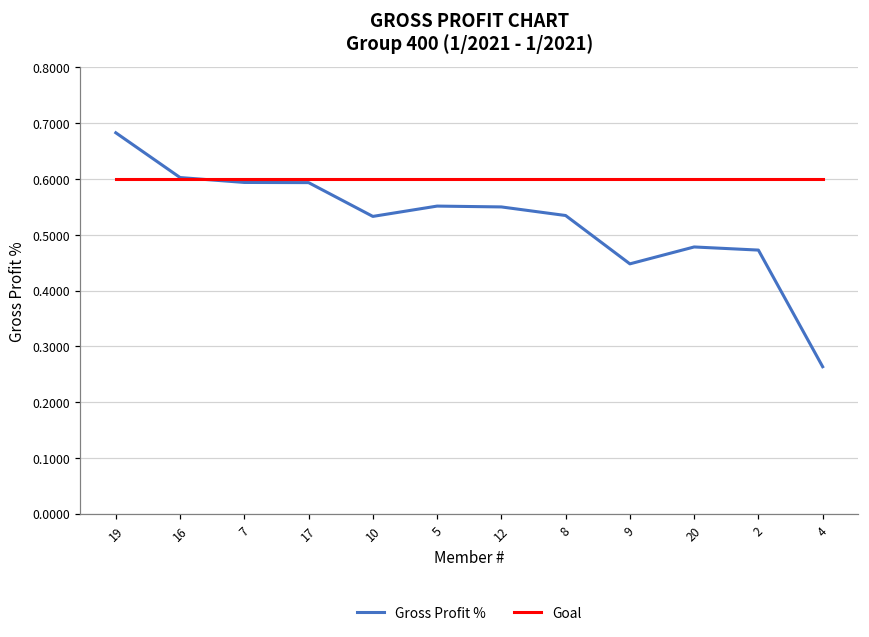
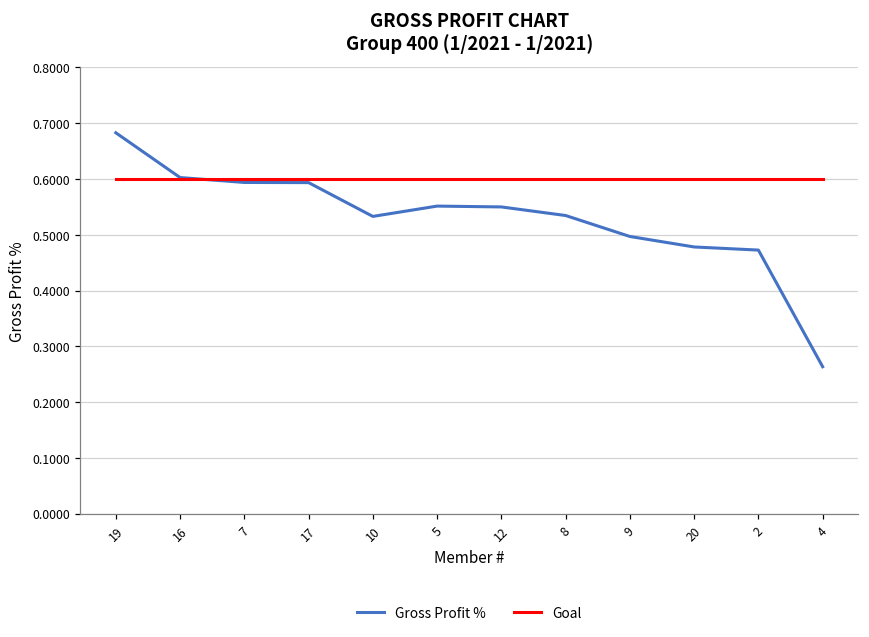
  {
    "Gross Profit %": {
      "19": 0.68,
      "7": 0.59,
      "17": 0.59,
      "10": 0.53,
      "5": 0.55,
      "12": 0.55,
      "8": 0.53,
-     "9": 0.45,
+     "9": 0.50,
      "20": 0.48,
      "2": 0.47,
      "4": 0.26
    },
    "Goal": {
      "19": 0.60,
      "7": 0.60,
      "17": 0.60,
      "10": 0.60,
      "5": 0.60,
      "12": 0.60,
      "8": 0.60,
      "9": 0.60,
      "20": 0.60,
      "2": 0.60,
      "4": 0.60
    }
  }
